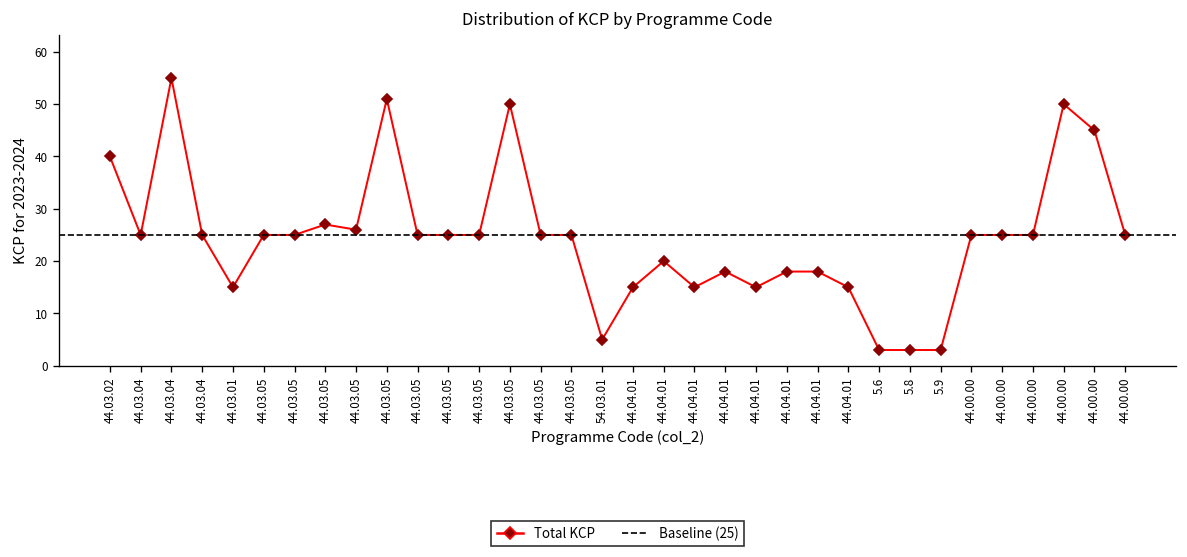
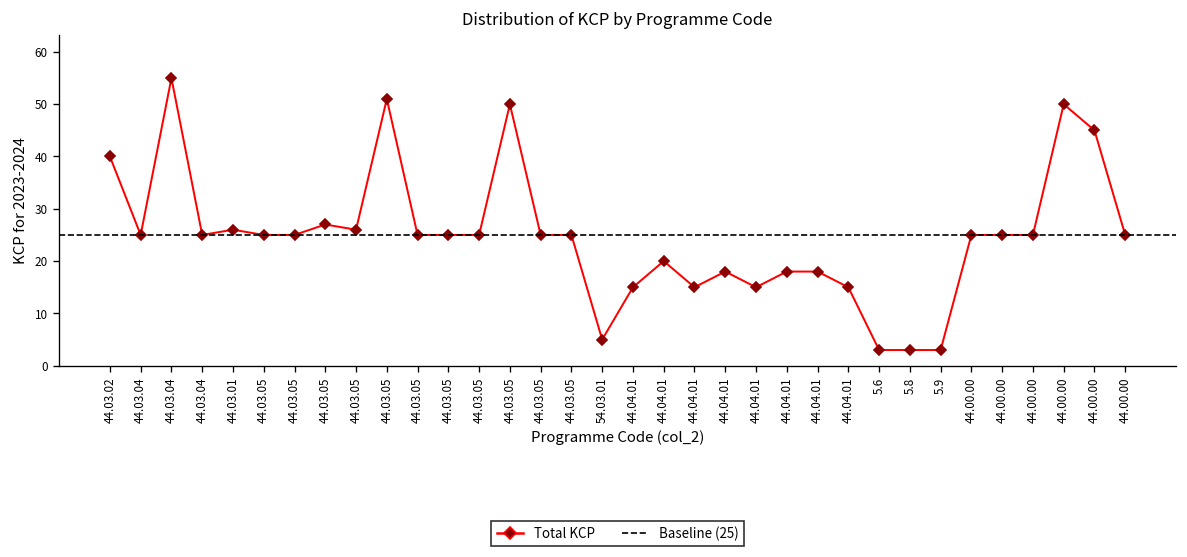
  {
    "44.03.02": 40,
-   "44.03.01": 15,
+   "44.03.01": 26,
    "54.03.01": 5,
    "5.6": 3,
    "5.8": 3,
    "5.9": 3
  }
